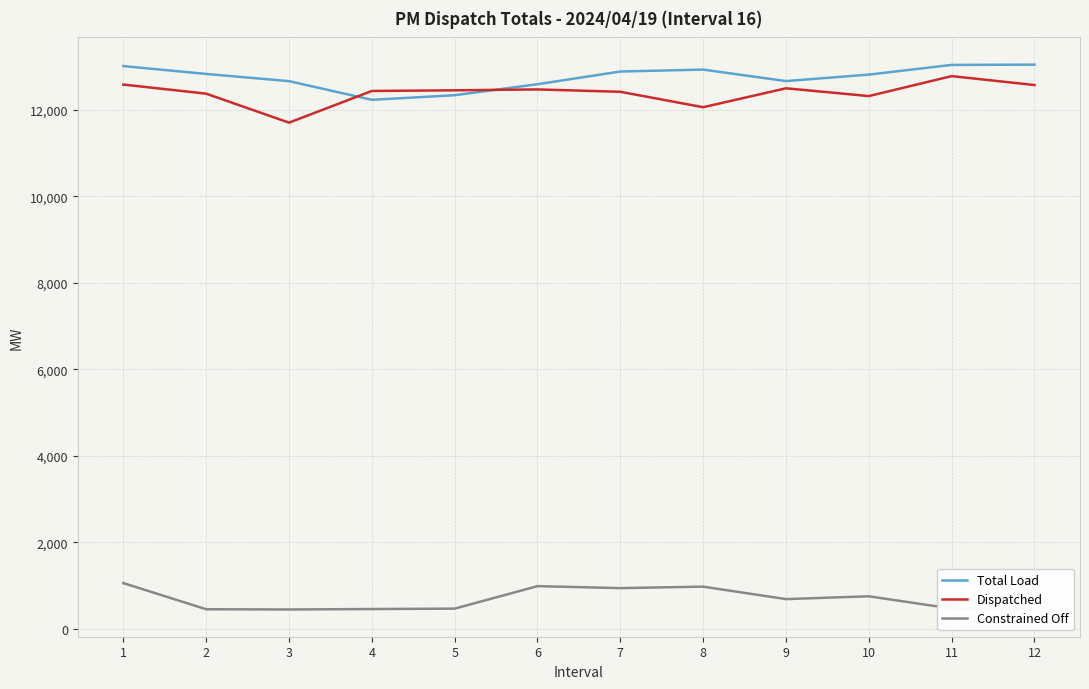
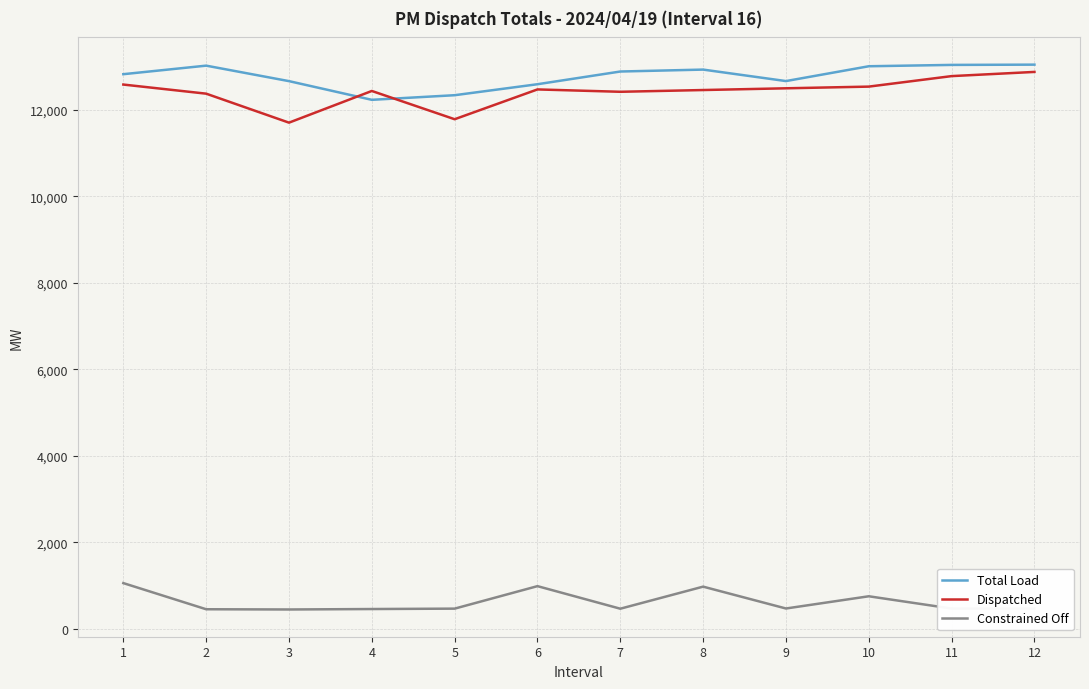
  {
    "Total Load": {
-     "1": "13,000",
-     "2": "12,800",
+     "1": "12,800",
+     "2": "13,000",
      "3": "12,700",
      "4": "12,200",
      "5": "12,300",
      "6": "12,600",
      "7": "12,900",
      "8": "12,900",
      "9": "12,700",
-     "10": "12,800",
+     "10": "13,000",
      "11": "13,000",
      "12": "13,000"
    },
    "Dispatched": {
      "1": "12,600",
      "2": "12,400",
      "3": "11,700",
      "4": "12,400",
-     "5": "12,500",
+     "5": "11,800",
      "6": "12,500",
      "7": "12,400",
-     "8": "12,100",
+     "8": "12,500",
      "9": "12,500",
-     "10": "12,300",
+     "10": "12,500",
      "11": "12,800",
-     "12": "12,600"
+     "12": "12,900"
    },
    "Constrained Off": {
      "1": "1,100",
      "2": "500",
      "3": "500",
      "4": "500",
      "5": "500",
      "6": "1,000",
-     "7": "900",
+     "7": "500",
      "8": "1,000",
-     "9": "700",
+     "9": "500",
      "10": "800"
    }
  }
